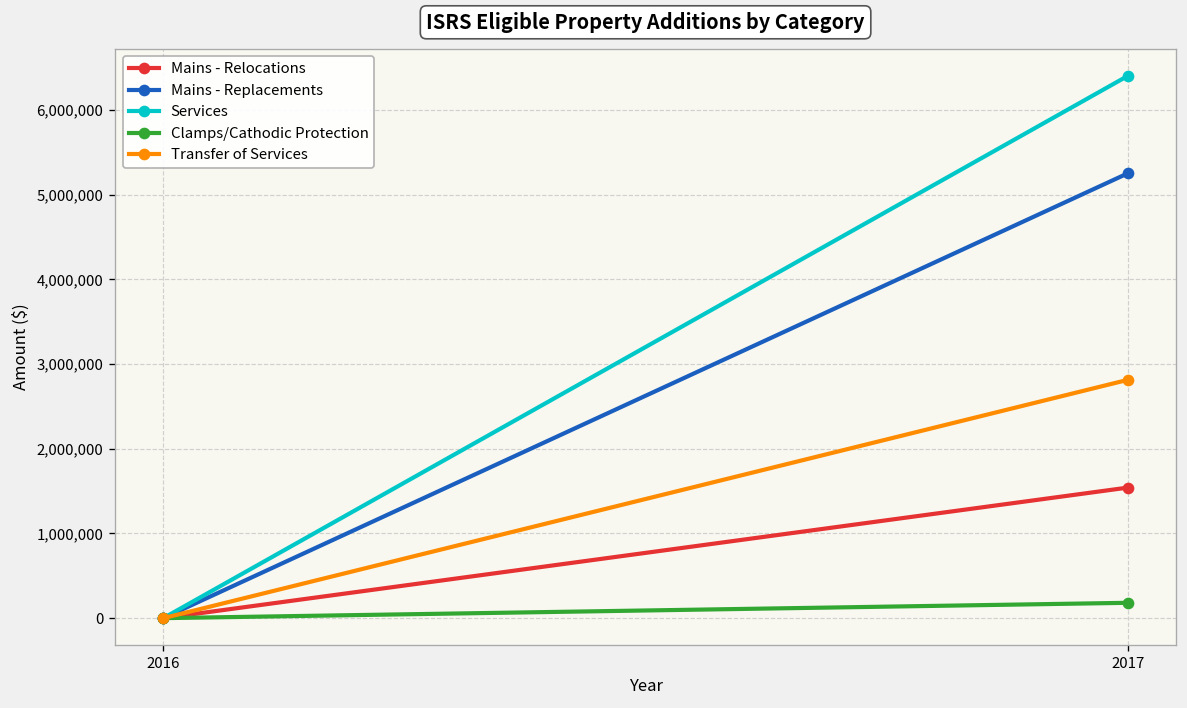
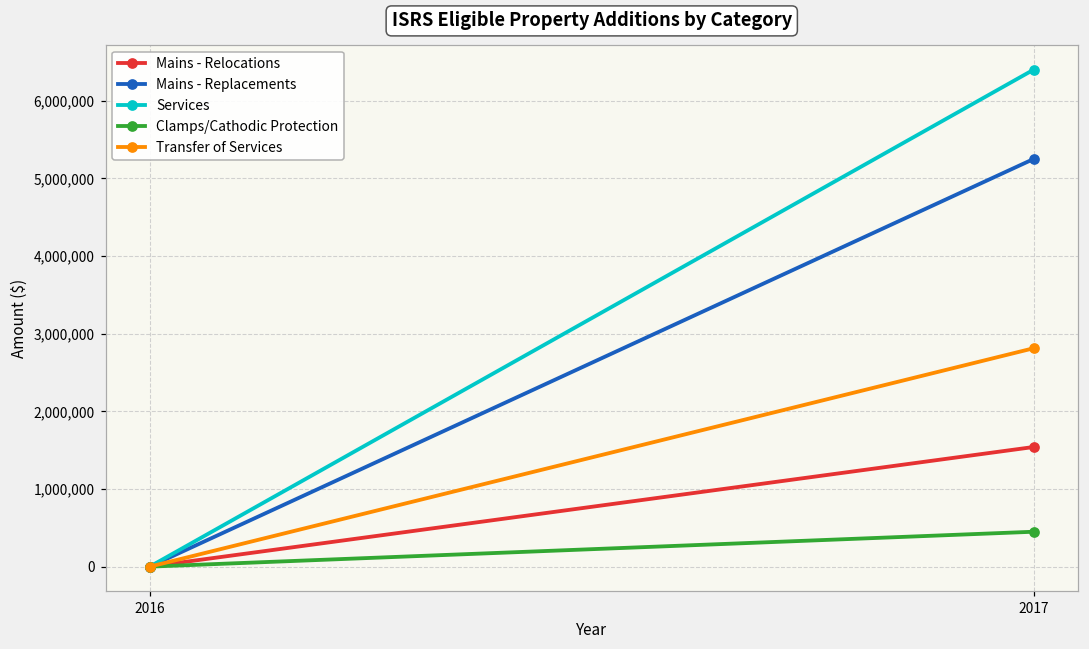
  {
    "Mains - Relocations": {
      "2017": "1,500,000"
    },
    "Mains - Replacements": {
      "2017": "5,300,000"
    },
    "Services": {
      "2017": "6,400,000"
    },
    "Clamps/Cathodic Protection": {
-     "2017": "200,000"
+     "2017": "400,000"
    },
    "Transfer of Services": {
      "2017": "2,800,000"
    }
  }
